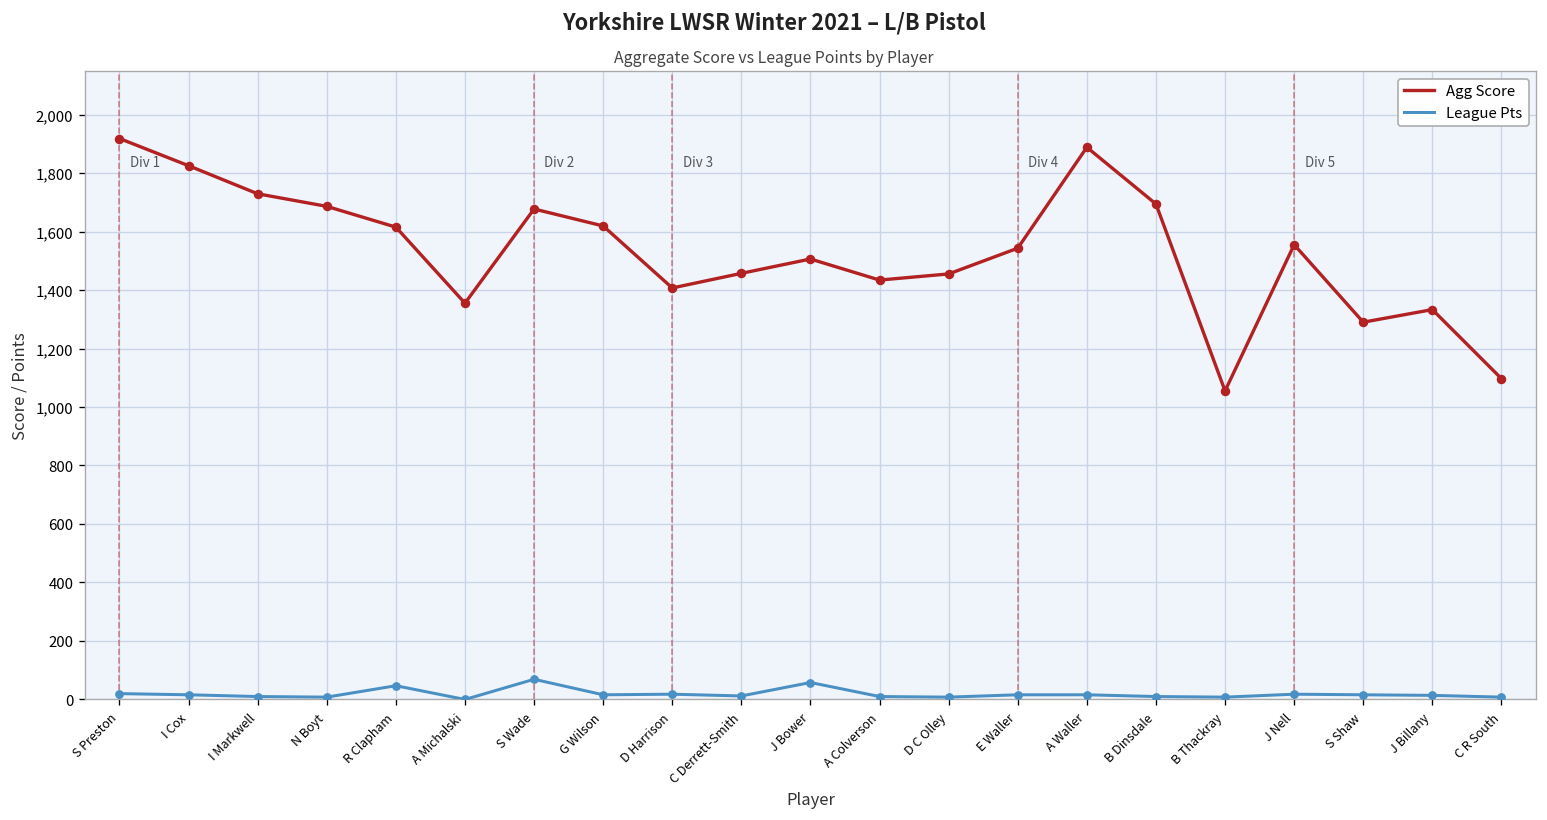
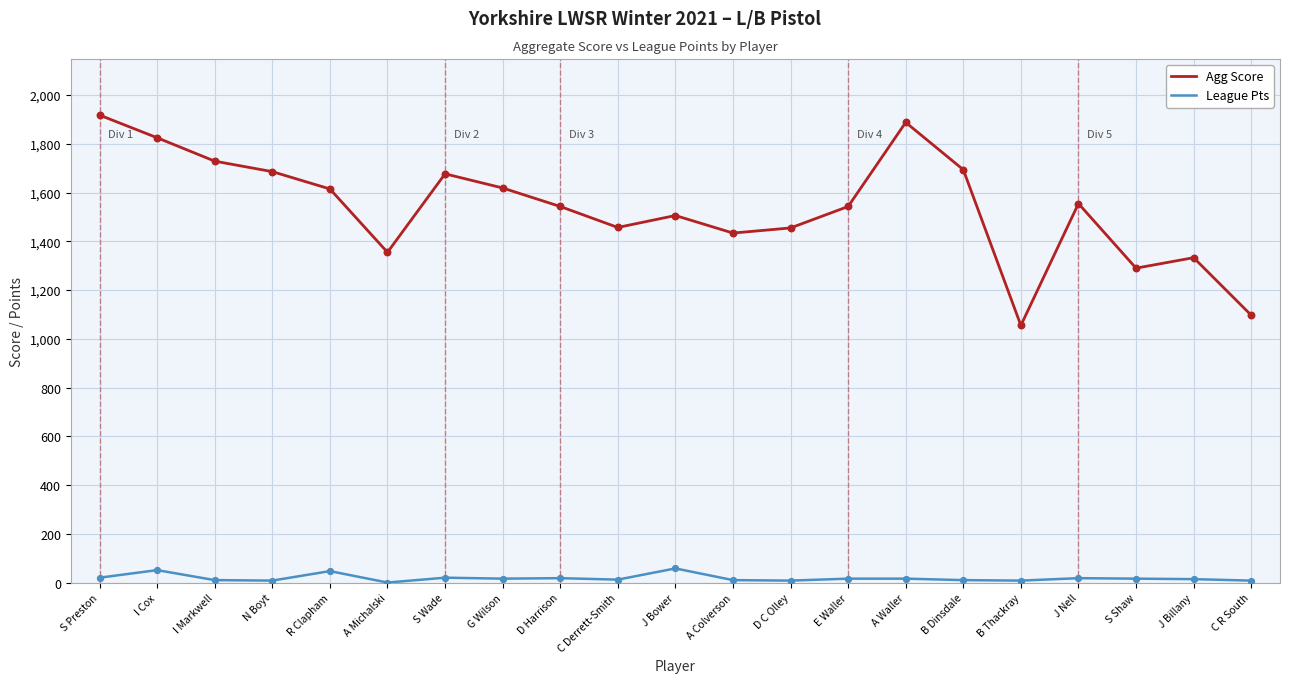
  {
    "Agg Score": {
      "I Cox": "1,830",
      "I Markwell": "1,730",
      "N Boyt": "1,690",
      "R Clapham": "1,620",
      "A Michalski": "1,360",
      "S Wade": "1,680",
      "G Wilson": "1,620",
-     "D Harrison": "1,410",
+     "D Harrison": "1,540",
      "C Derrett-Smith": "1,460",
      "J Bower": "1,510",
      "A Colverson": "1,430",
      "D C Olley": "1,460",
      "E Waller": "1,540",
      "B Dinsdale": "1,690",
      "B Thackray": "1,060",
      "J Nell": "1,560",
      "S Shaw": "1,290",
      "J Billany": "1,330",
      "C R South": "1,100"
    },
    "League Pts": {
      "S Preston": "20",
-     "I Cox": "20",
+     "I Cox": "50",
      "I Markwell": "10",
      "N Boyt": "10",
      "R Clapham": "50",
      "A Michalski": "0",
-     "S Wade": "70",
+     "S Wade": "20",
      "G Wilson": "20",
      "D Harrison": "20",
      "C Derrett-Smith": "10",
      "J Bower": "60",
      "A Colverson": "10",
      "D C Olley": "10",
      "E Waller": "20",
      "A Waller": "20",
      "B Dinsdale": "10",
      "B Thackray": "10",
      "J Nell": "20",
      "S Shaw": "20",
      "J Billany": "10",
      "C R South": "10"
    }
  }
